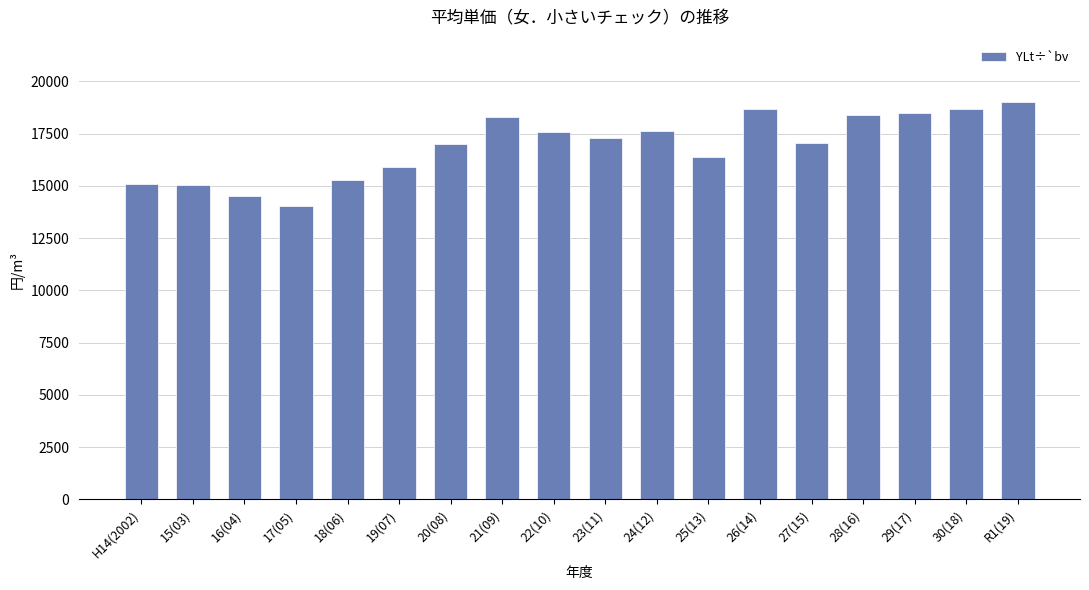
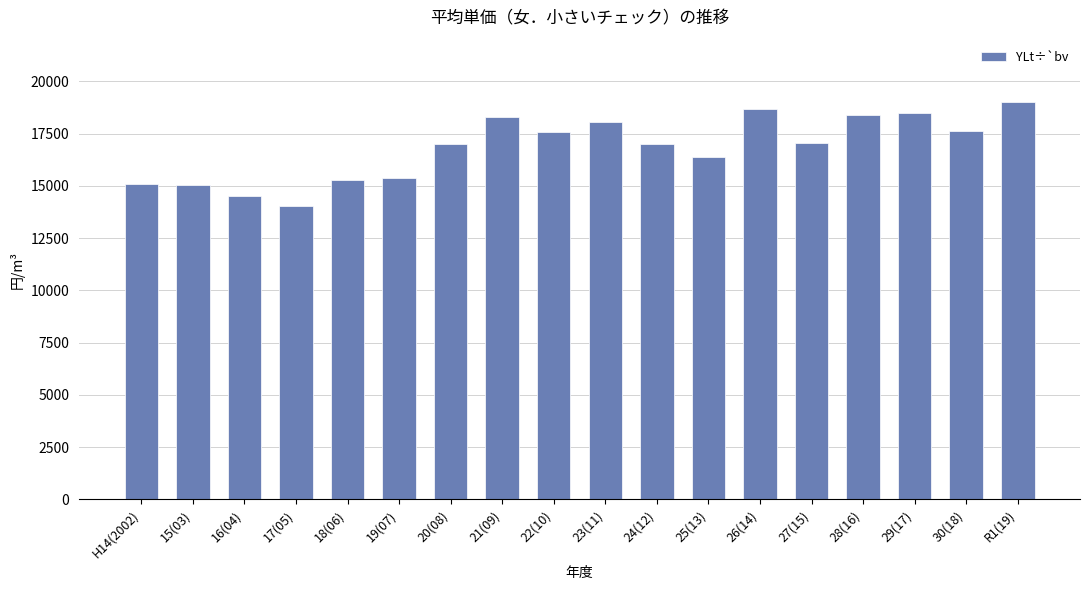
  {
    "H14(2002)": 15100,
    "15(03)": 15100,
    "16(04)": 14500,
    "17(05)": 14000,
    "18(06)": 15300,
-   "19(07)": 15900,
+   "19(07)": 15400,
    "20(08)": 17000,
    "21(09)": 18300,
    "22(10)": 17600,
-   "23(11)": 17300,
-   "24(12)": 17700,
+   "23(11)": 18100,
+   "24(12)": 17000,
    "25(13)": 16400,
    "26(14)": 18700,
    "27(15)": 17000,
    "28(16)": 18400,
    "29(17)": 18500,
-   "30(18)": 18700,
+   "30(18)": 17600,
    "R1(19)": 19000
  }
